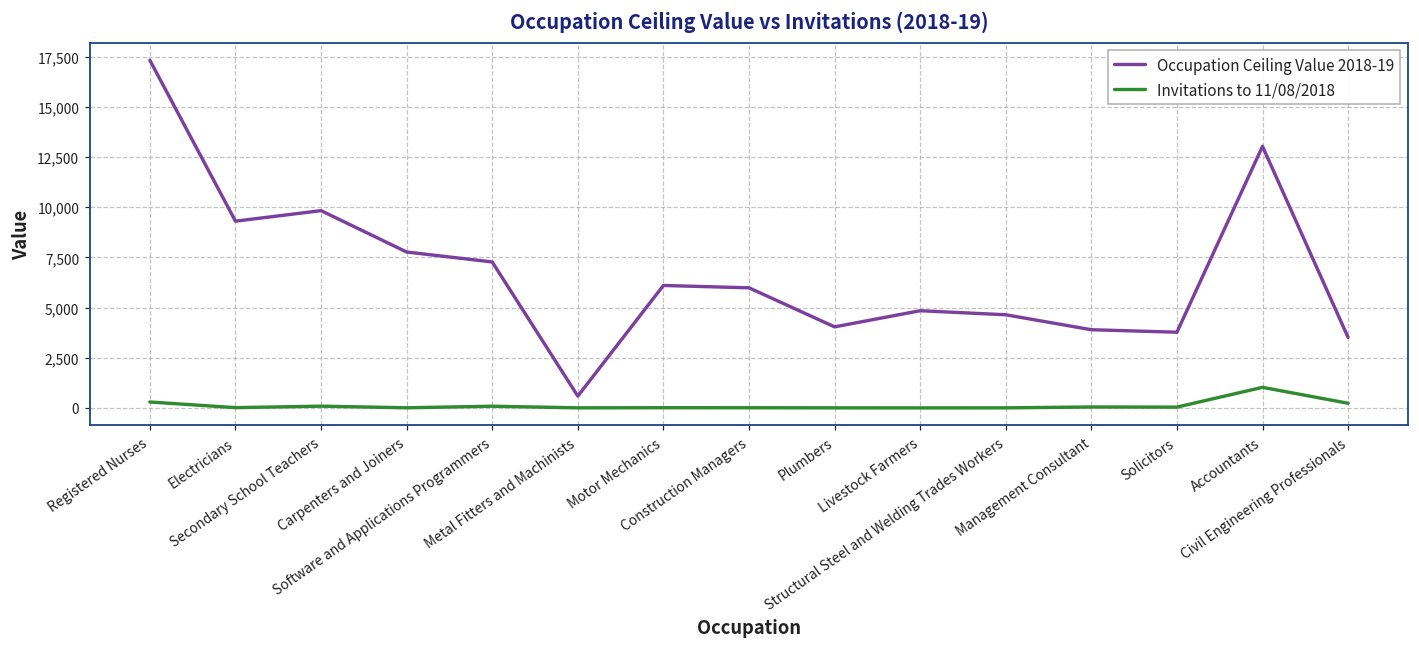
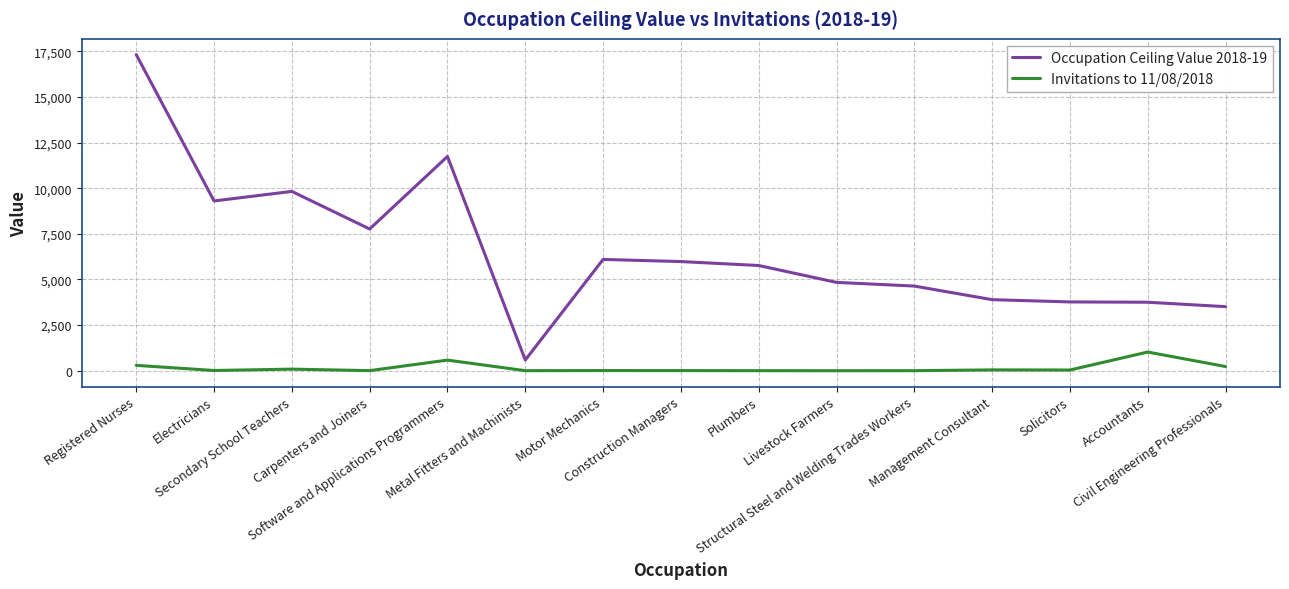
  {
    "Occupation Ceiling Value 2018-19": {
      "Registered Nurses": "17,300",
      "Electricians": "9,300",
      "Secondary School Teachers": "9,800",
      "Carpenters and Joiners": "7,800",
-     "Software and Applications Programmers": "7,300",
+     "Software and Applications Programmers": "11,700",
      "Metal Fitters and Machinists": "600",
      "Motor Mechanics": "6,100",
      "Construction Managers": "6,000",
-     "Plumbers": "4,000",
+     "Plumbers": "5,800",
      "Livestock Farmers": "4,800",
      "Structural Steel and Welding Trades Workers": "4,600",
      "Management Consultant": "3,900",
      "Solicitors": "3,800",
-     "Accountants": "13,000",
+     "Accountants": "3,800",
      "Civil Engineering Professionals": "3,500"
    },
    "Invitations to 11/08/2018": {
      "Registered Nurses": "300",
      "Electricians": "0",
      "Secondary School Teachers": "100",
      "Carpenters and Joiners": "0",
-     "Software and Applications Programmers": "100",
+     "Software and Applications Programmers": "600",
      "Metal Fitters and Machinists": "0",
      "Motor Mechanics": "0",
      "Construction Managers": "0",
      "Plumbers": "0",
      "Livestock Farmers": "0",
      "Structural Steel and Welding Trades Workers": "0",
      "Management Consultant": "0",
      "Solicitors": "0",
      "Accountants": "1,000",
      "Civil Engineering Professionals": "200"
    }
  }
